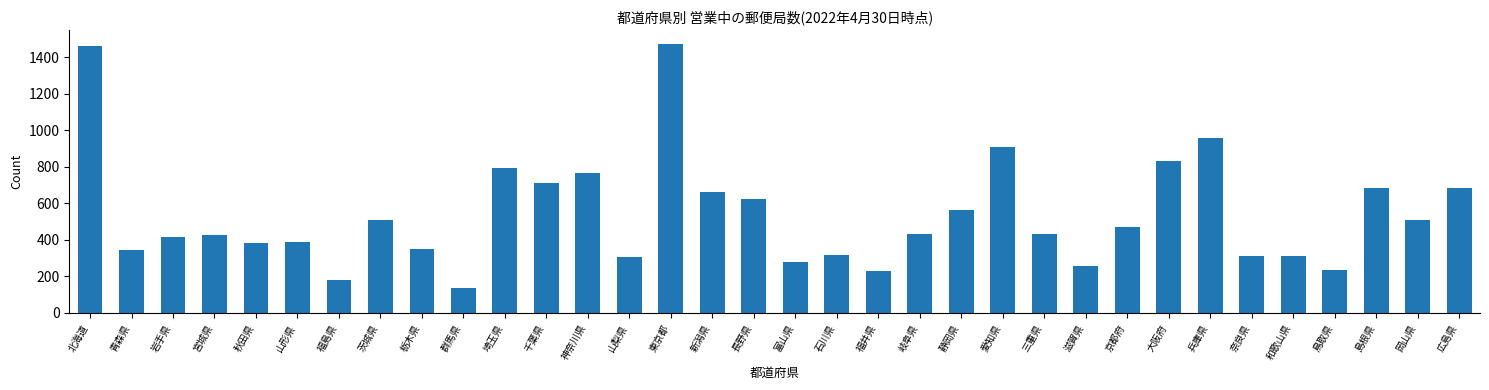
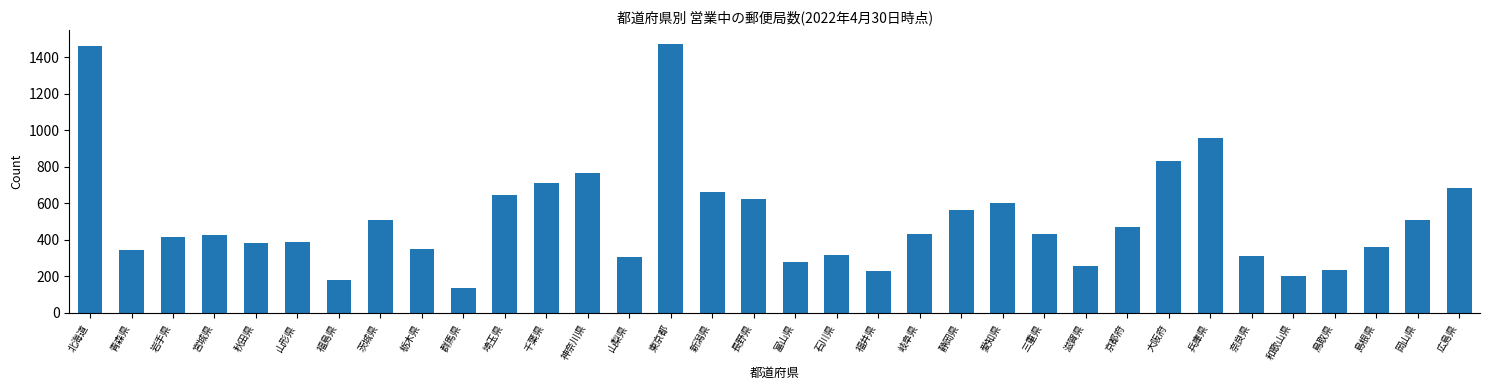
  {
    "北海道": 1460,
    "青森県": 350,
    "岩手県": 410,
    "宮城県": 430,
    "秋田県": 380,
    "山形県": 390,
    "福島県": 180,
    "茨城県": 510,
    "栃木県": 350,
    "群馬県": 140,
-   "埼玉県": 800,
+   "埼玉県": 650,
    "千葉県": 710,
    "神奈川県": 760,
    "山梨県": 310,
    "東京都": 1480,
    "新潟県": 660,
    "長野県": 630,
    "富山県": 280,
    "石川県": 320,
    "福井県": 230,
    "岐阜県": 430,
    "静岡県": 560,
-   "愛知県": 910,
+   "愛知県": 600,
    "三重県": 430,
    "滋賀県": 260,
    "京都府": 470,
    "大阪府": 830,
    "兵庫県": 960,
    "奈良県": 310,
-   "和歌山県": 310,
+   "和歌山県": 200,
    "鳥取県": 230,
-   "島根県": 680,
+   "島根県": 360,
    "岡山県": 510,
    "広島県": 690
  }
